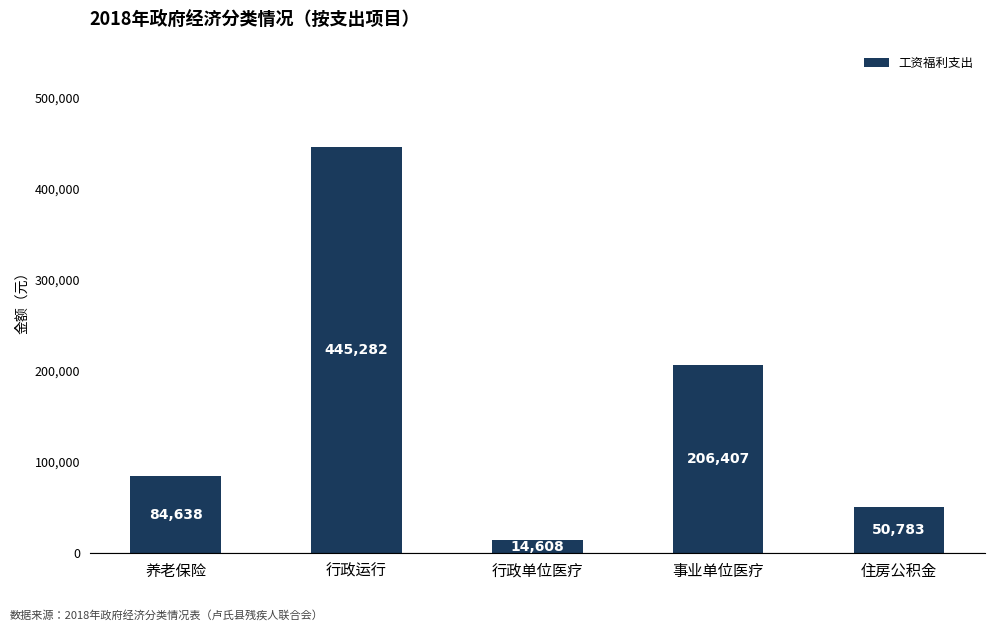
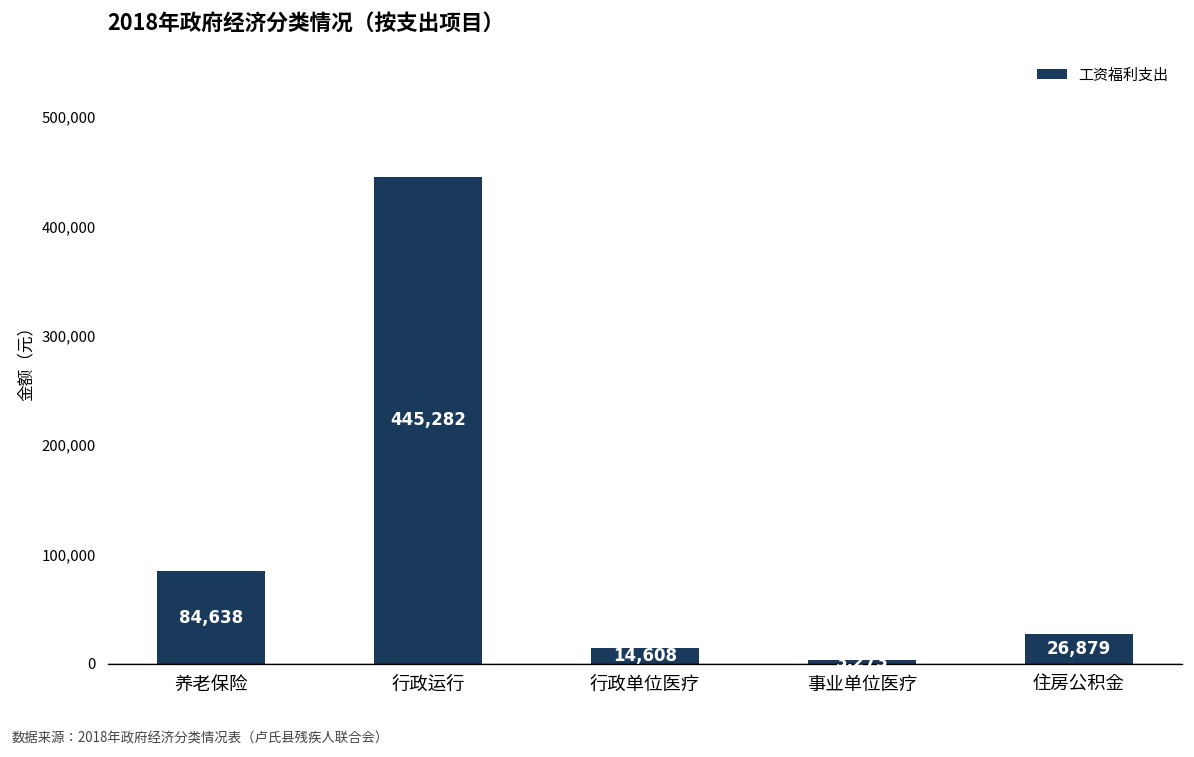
  {
    "养老保险": "84,638",
    "行政运行": "445,282",
    "行政单位医疗": "14,608",
-   "事业单位医疗": "210,000",
-   "住房公积金": "50,783"
+   "事业单位医疗": "0",
+   "住房公积金": "26,879"
  }
